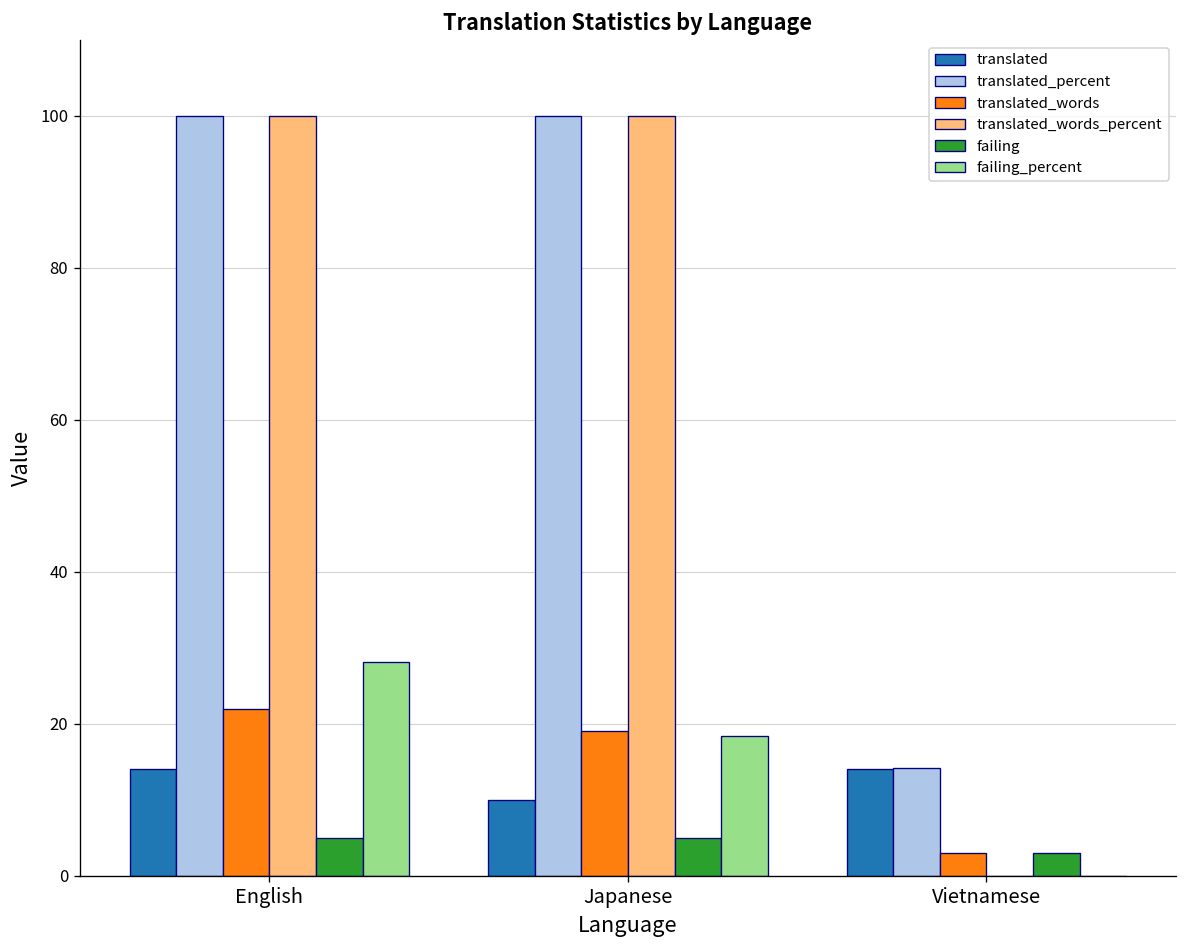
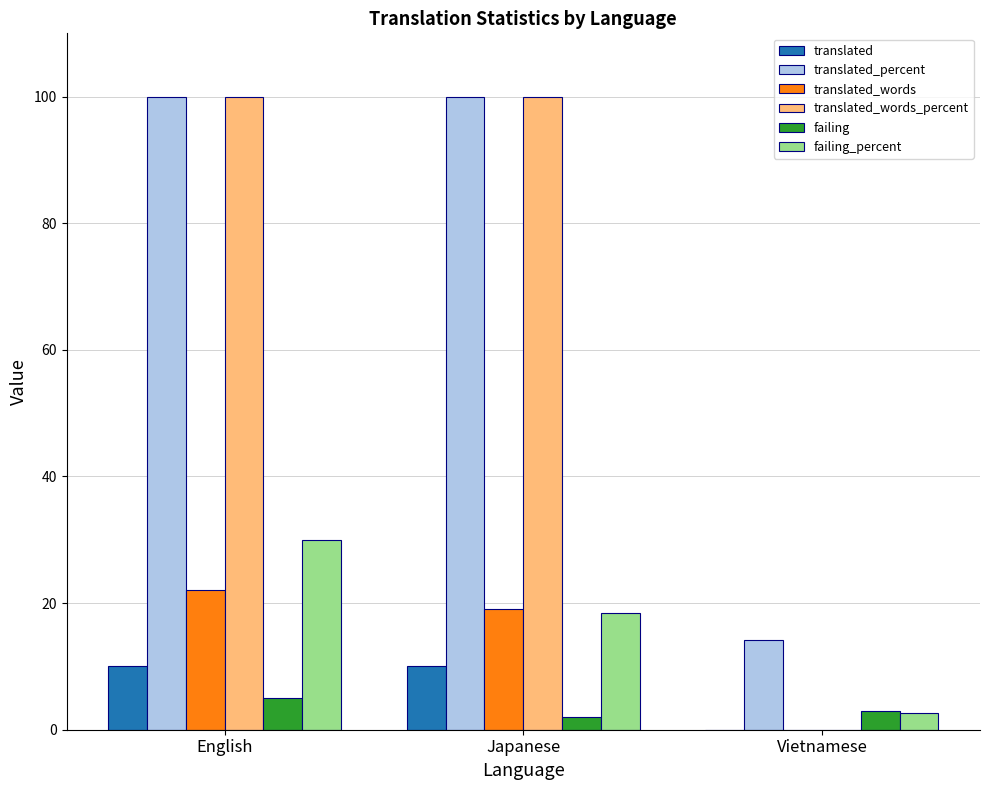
  {
    "translated": {
-     "English": 14,
+     "English": 10,
      "Japanese": 10,
-     "Vietnamese": 14
+     "Vietnamese": 0
    },
    "translated_percent": {
      "English": 100,
      "Japanese": 100,
      "Vietnamese": 14
    },
    "translated_words": {
      "English": 22,
      "Japanese": 19,
-     "Vietnamese": 3
+     "Vietnamese": 0
    },
    "translated_words_percent": {
      "English": 100,
      "Japanese": 100,
      "Vietnamese": 0
    },
    "failing": {
      "English": 5,
-     "Japanese": 5,
+     "Japanese": 2,
      "Vietnamese": 3
    },
    "failing_percent": {
-     "English": 28,
+     "English": 30,
      "Japanese": 18,
-     "Vietnamese": 0
+     "Vietnamese": 3
    }
  }
